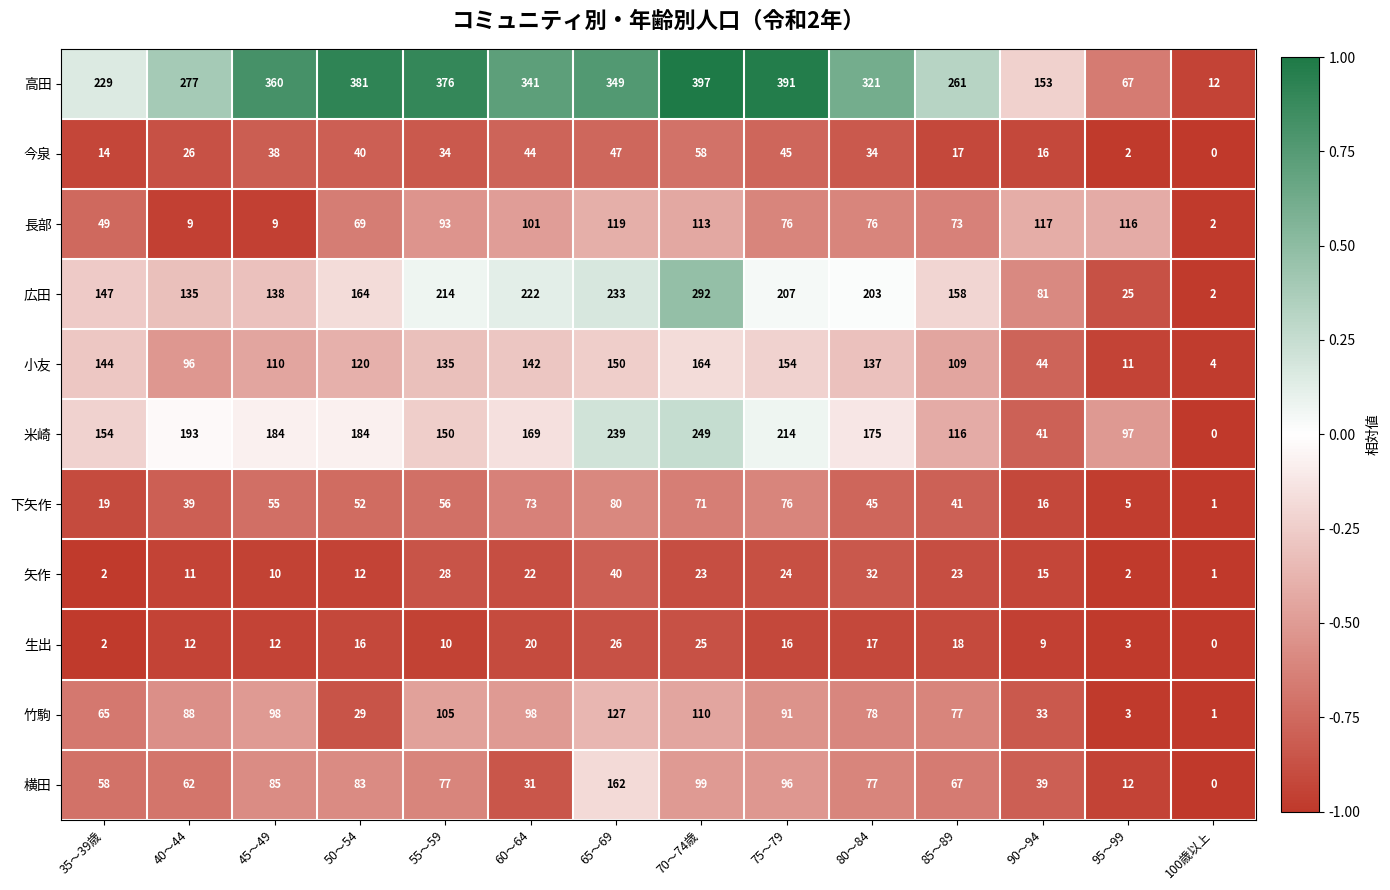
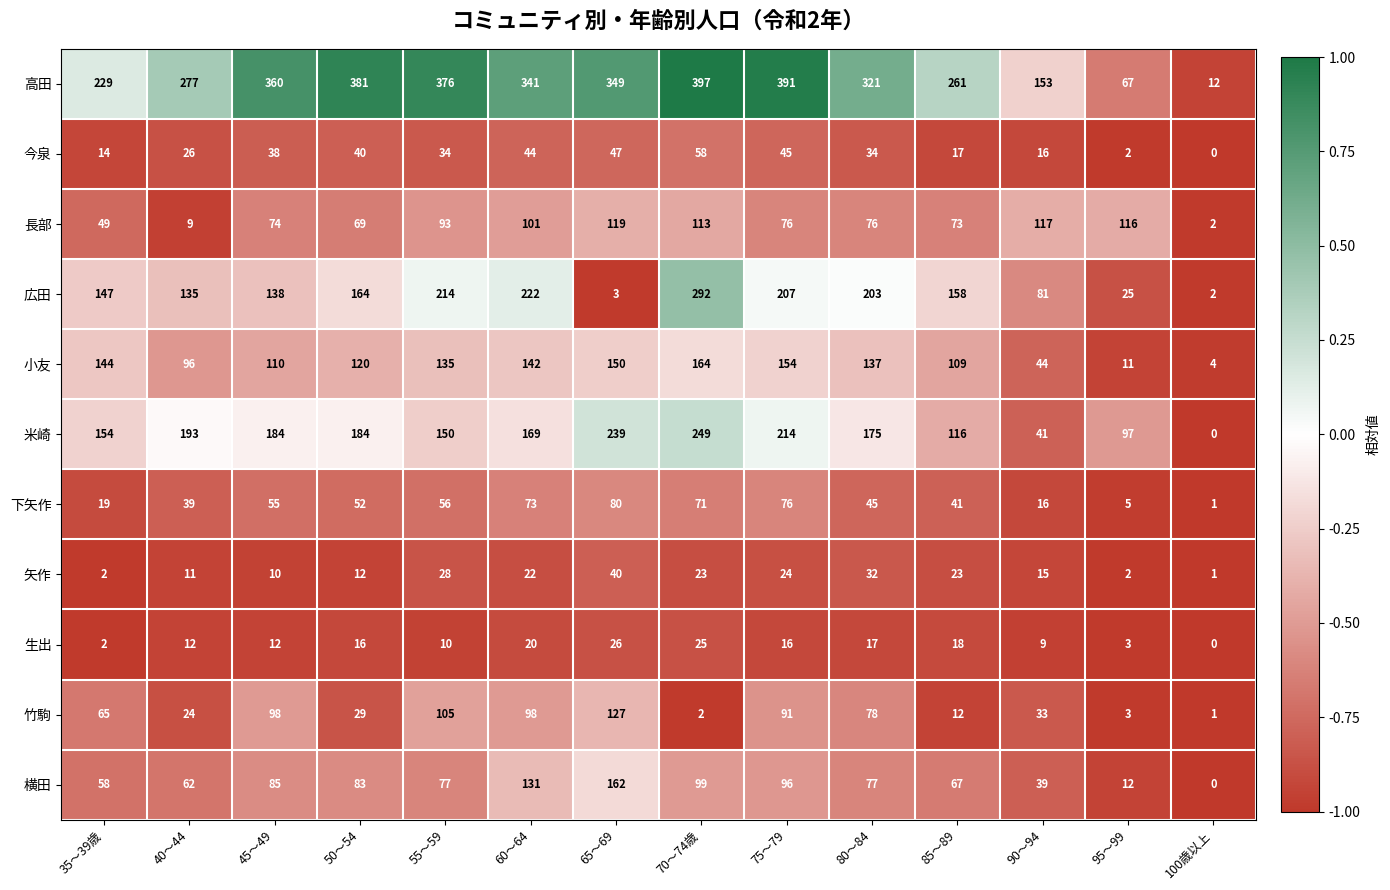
  {
    "高田": {
      "35～39歳": 229,
      "40～44": 277,
      "45～49": 360,
      "50～54": 381,
      "55～59": 376,
      "60～64": 341,
      "65～69": 349,
      "70～74歳": 397,
      "75～79": 391,
      "80～84": 321,
      "85～89": 261,
      "90～94": 153,
      "95～99": 67,
      "100歳以上": 12
    },
    "今泉": {
      "35～39歳": 14,
      "40～44": 26,
      "45～49": 38,
      "50～54": 40,
      "55～59": 34,
      "60～64": 44,
      "65～69": 47,
      "70～74歳": 58,
      "75～79": 45,
      "80～84": 34,
      "85～89": 17,
      "90～94": 16,
      "95～99": 2,
      "100歳以上": 0
    },
    "長部": {
      "35～39歳": 49,
      "40～44": 9,
-     "45～49": 9,
+     "45～49": 74,
      "50～54": 69,
      "55～59": 93,
      "60～64": 101,
      "65～69": 119,
      "70～74歳": 113,
      "75～79": 76,
      "80～84": 76,
      "85～89": 73,
      "90～94": 117,
      "95～99": 116,
      "100歳以上": 2
    },
    "広田": {
      "35～39歳": 147,
      "40～44": 135,
      "45～49": 138,
      "50～54": 164,
      "55～59": 214,
      "60～64": 222,
-     "65～69": 233,
+     "65～69": 3,
      "70～74歳": 292,
      "75～79": 207,
      "80～84": 203,
      "85～89": 158,
      "90～94": 81,
      "95～99": 25,
      "100歳以上": 2
    },
    "小友": {
      "35～39歳": 144,
      "40～44": 96,
      "45～49": 110,
      "50～54": 120,
      "55～59": 135,
      "60～64": 142,
      "65～69": 150,
      "70～74歳": 164,
      "75～79": 154,
      "80～84": 137,
      "85～89": 109,
      "90～94": 44,
      "95～99": 11,
      "100歳以上": 4
    },
    "米崎": {
      "35～39歳": 154,
      "40～44": 193,
      "45～49": 184,
      "50～54": 184,
      "55～59": 150,
      "60～64": 169,
      "65～69": 239,
      "70～74歳": 249,
      "75～79": 214,
      "80～84": 175,
      "85～89": 116,
      "90～94": 41,
      "95～99": 97,
      "100歳以上": 0
    },
    "下矢作": {
      "35～39歳": 19,
      "40～44": 39,
      "45～49": 55,
      "50～54": 52,
      "55～59": 56,
      "60～64": 73,
      "65～69": 80,
      "70～74歳": 71,
      "75～79": 76,
      "80～84": 45,
      "85～89": 41,
      "90～94": 16,
      "95～99": 5,
      "100歳以上": 1
    },
    "矢作": {
      "35～39歳": 2,
      "40～44": 11,
      "45～49": 10,
      "50～54": 12,
      "55～59": 28,
      "60～64": 22,
      "65～69": 40,
      "70～74歳": 23,
      "75～79": 24,
      "80～84": 32,
      "85～89": 23,
      "90～94": 15,
      "95～99": 2,
      "100歳以上": 1
    },
    "生出": {
      "35～39歳": 2,
      "40～44": 12,
      "45～49": 12,
      "50～54": 16,
      "55～59": 10,
      "60～64": 20,
      "65～69": 26,
      "70～74歳": 25,
      "75～79": 16,
      "80～84": 17,
      "85～89": 18,
      "90～94": 9,
      "95～99": 3,
      "100歳以上": 0
    },
    "竹駒": {
      "35～39歳": 65,
-     "40～44": 88,
+     "40～44": 24,
      "45～49": 98,
      "50～54": 29,
      "55～59": 105,
      "60～64": 98,
      "65～69": 127,
-     "70～74歳": 110,
+     "70～74歳": 2,
      "75～79": 91,
      "80～84": 78,
-     "85～89": 77,
+     "85～89": 12,
      "90～94": 33,
      "95～99": 3,
      "100歳以上": 1
    },
    "横田": {
      "35～39歳": 58,
      "40～44": 62,
      "45～49": 85,
      "50～54": 83,
      "55～59": 77,
-     "60～64": 31,
+     "60～64": 131,
      "65～69": 162,
      "70～74歳": 99,
      "75～79": 96,
      "80～84": 77,
      "85～89": 67,
      "90～94": 39,
      "95～99": 12,
      "100歳以上": 0
    }
  }
